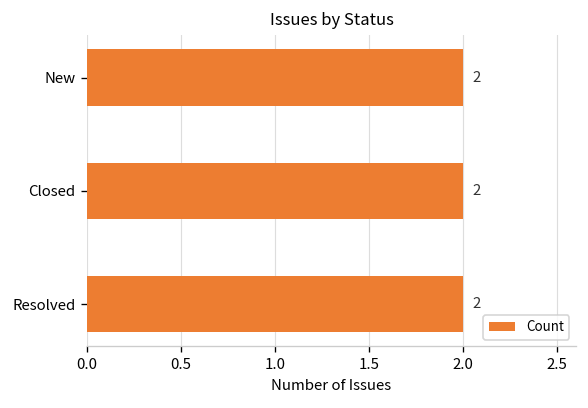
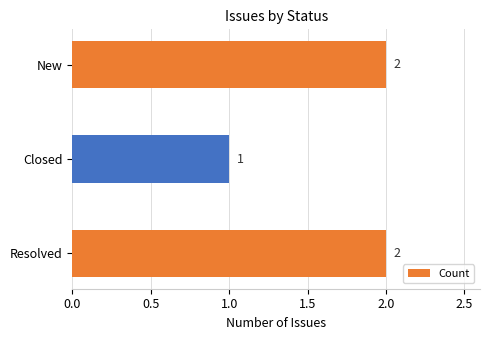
  {
    "New": 2,
-   "Closed": 2,
+   "Closed": 1,
    "Resolved": 2
  }
